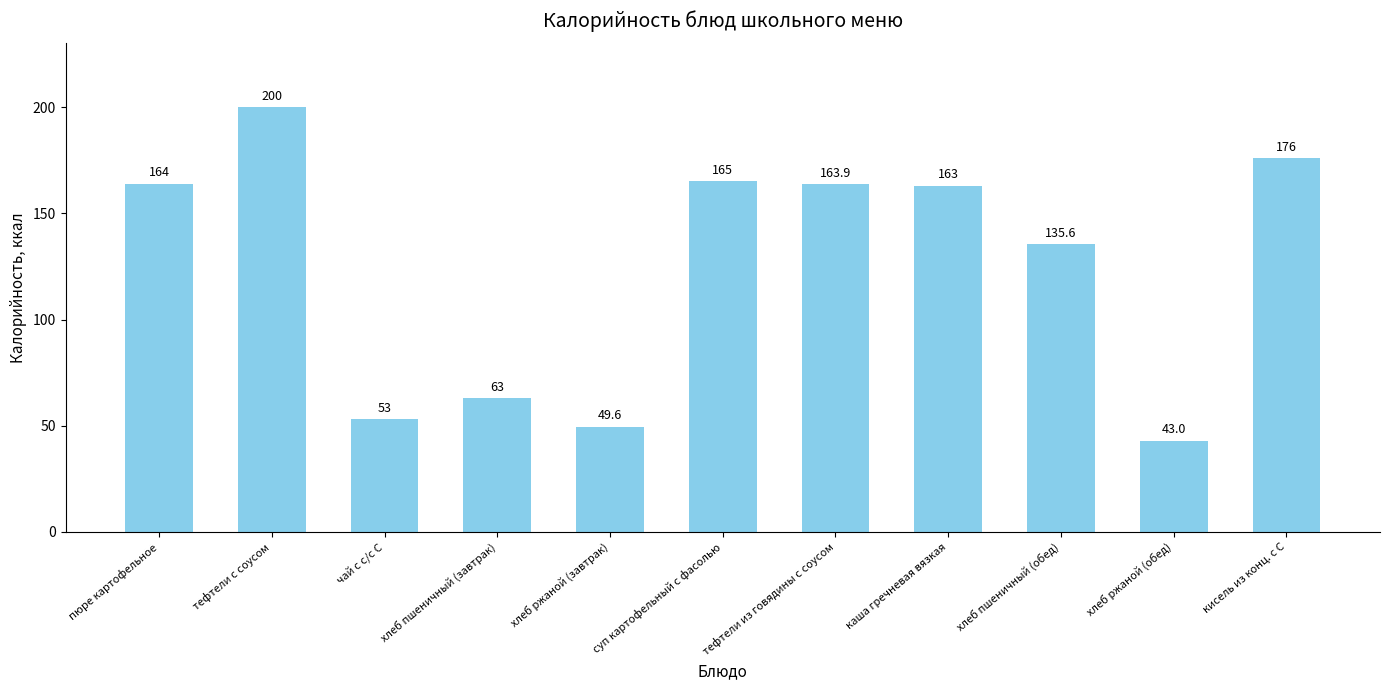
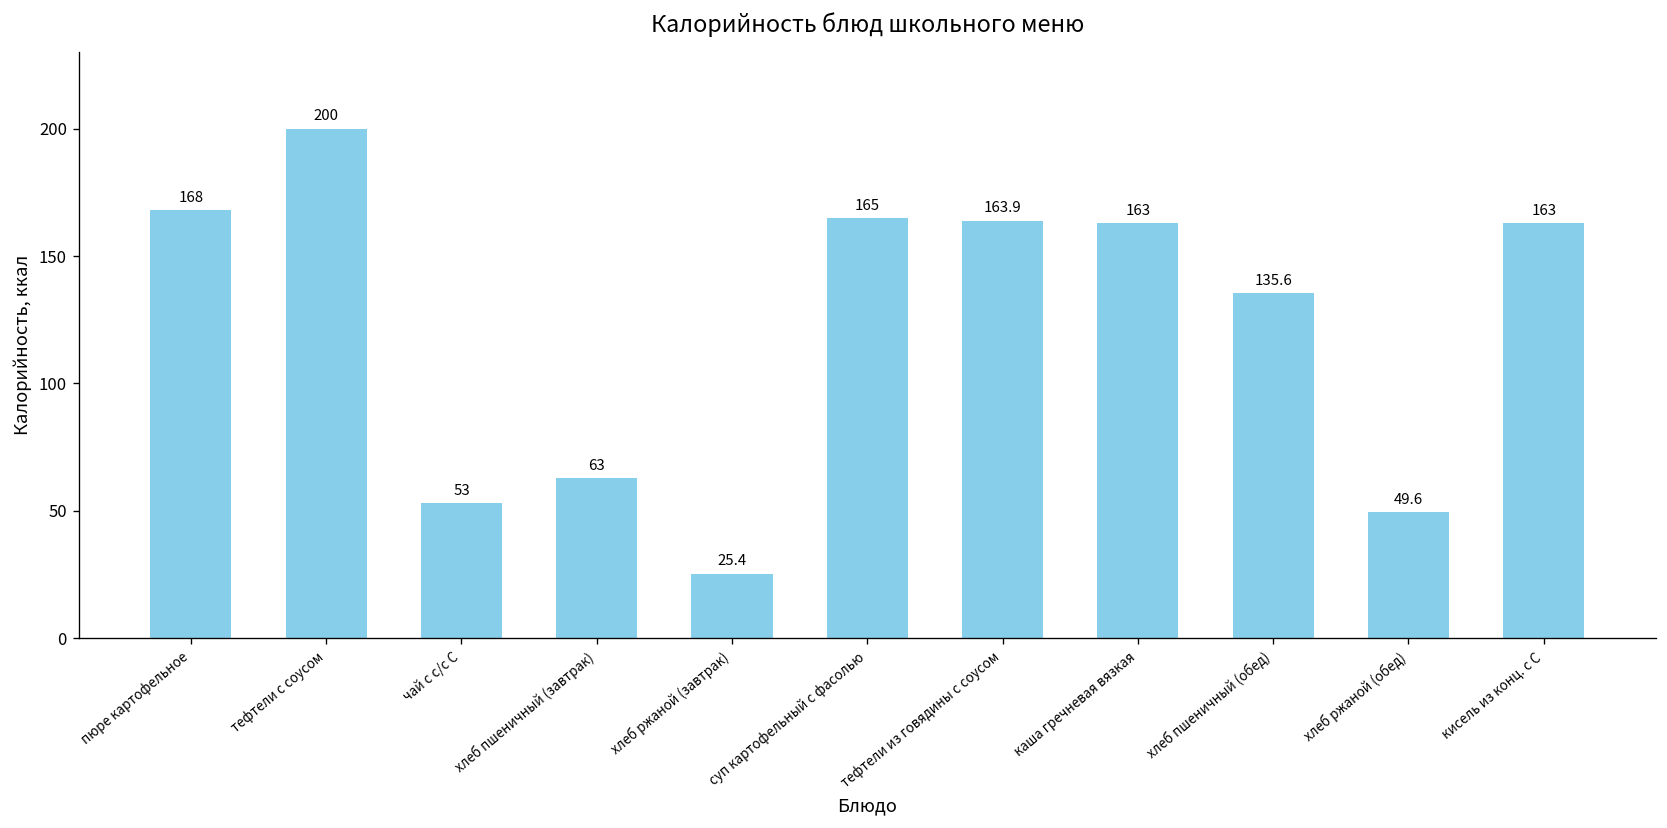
  {
-   "пюре картофельное": 164,
+   "пюре картофельное": 168,
    "тефтели с соусом": 200,
    "чай с с/с С": 53,
    "хлеб пшеничный (завтрак)": 63,
-   "хлеб ржаной (завтрак)": 49.6,
+   "хлеб ржаной (завтрак)": 25.4,
    "суп картофельный с фасолью": 165,
    "тефтели из говядины с соусом": 163.9,
    "каша гречневая вязкая": 163,
    "хлеб пшеничный (обед)": 135.6,
-   "хлеб ржаной (обед)": 43.0,
-   "кисель из конц. с С": 176
+   "хлеб ржаной (обед)": 49.6,
+   "кисель из конц. с С": 163
  }
